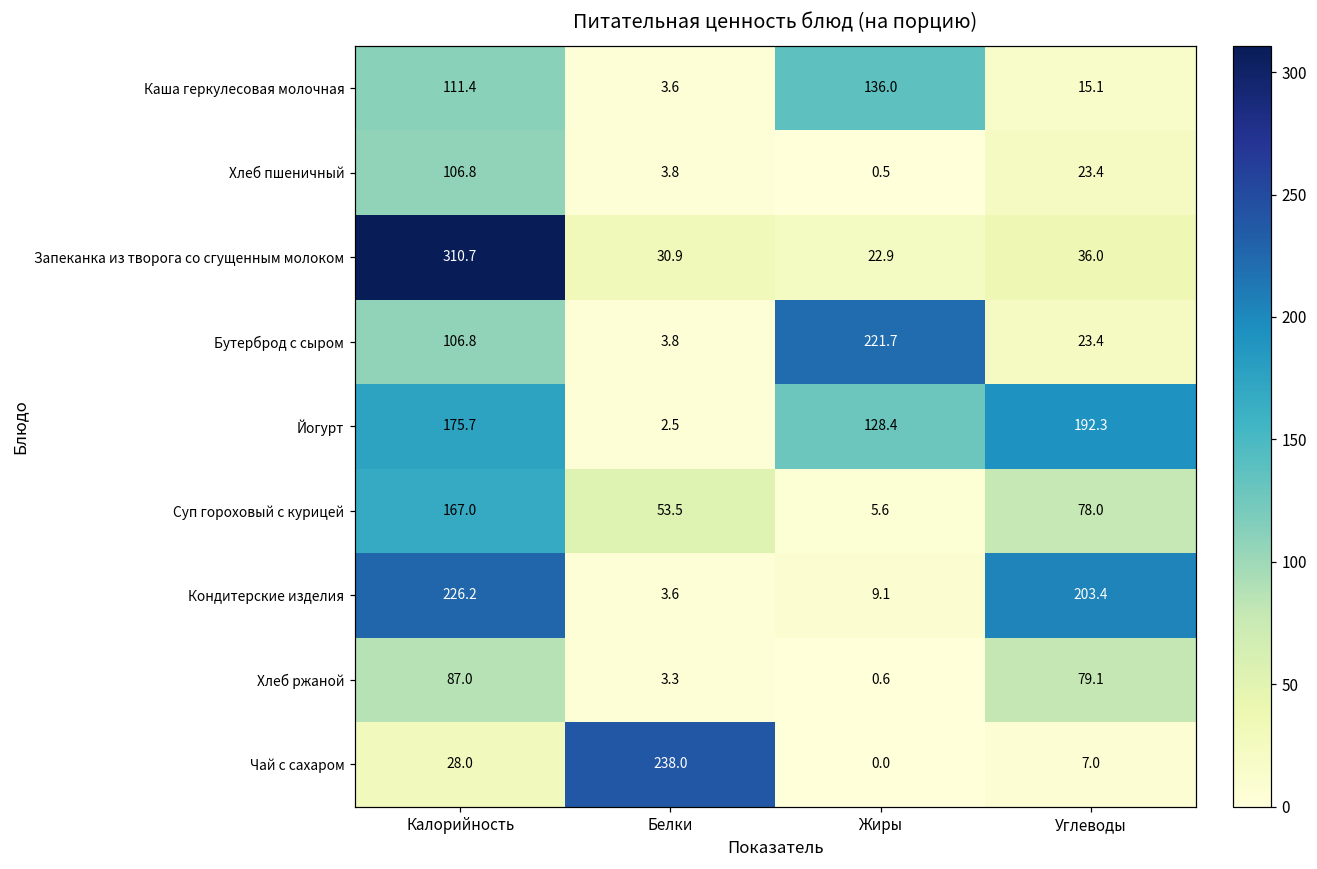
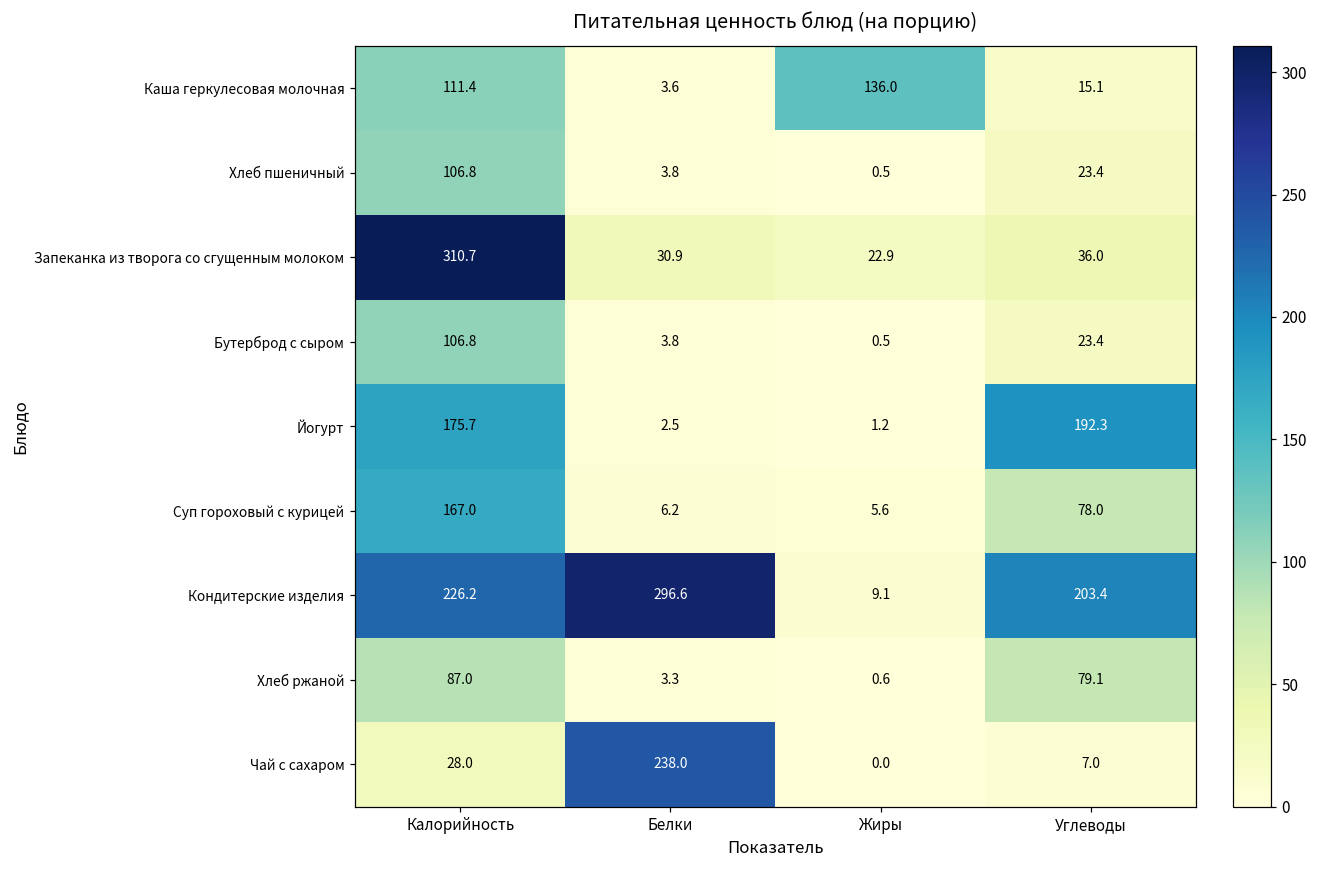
  {
    "Каша геркулесовая молочная": {
      "Калорийность": 111.4,
      "Белки": 3.6,
      "Жиры": 136.0,
      "Углеводы": 15.1
    },
    "Хлеб пшеничный": {
      "Калорийность": 106.8,
      "Белки": 3.8,
      "Жиры": 0.5,
      "Углеводы": 23.4
    },
    "Запеканка из творога со сгущенным молоком": {
      "Калорийность": 310.7,
      "Белки": 30.9,
      "Жиры": 22.9,
      "Углеводы": 36.0
    },
    "Бутерброд с сыром": {
      "Калорийность": 106.8,
      "Белки": 3.8,
-     "Жиры": 221.7,
+     "Жиры": 0.5,
      "Углеводы": 23.4
    },
    "Йогурт": {
      "Калорийность": 175.7,
      "Белки": 2.5,
-     "Жиры": 128.4,
+     "Жиры": 1.2,
      "Углеводы": 192.3
    },
    "Суп гороховый с курицей": {
      "Калорийность": 167.0,
-     "Белки": 53.5,
+     "Белки": 6.2,
      "Жиры": 5.6,
      "Углеводы": 78.0
    },
    "Кондитерские изделия": {
      "Калорийность": 226.2,
-     "Белки": 3.6,
+     "Белки": 296.6,
      "Жиры": 9.1,
      "Углеводы": 203.4
    },
    "Хлеб ржаной": {
      "Калорийность": 87.0,
      "Белки": 3.3,
      "Жиры": 0.6,
      "Углеводы": 79.1
    },
    "Чай с сахаром": {
      "Калорийность": 28.0,
      "Белки": 238.0,
      "Жиры": 0.0,
      "Углеводы": 7.0
    }
  }
